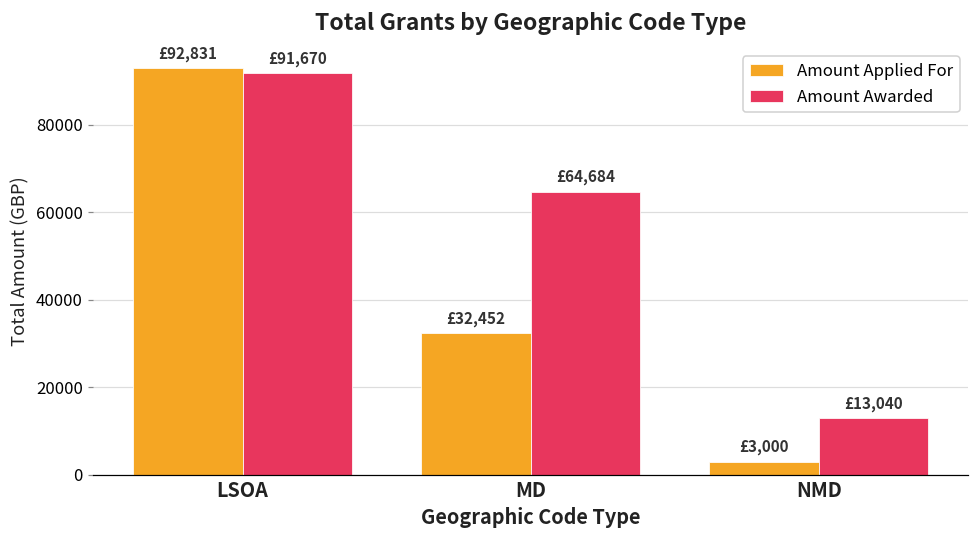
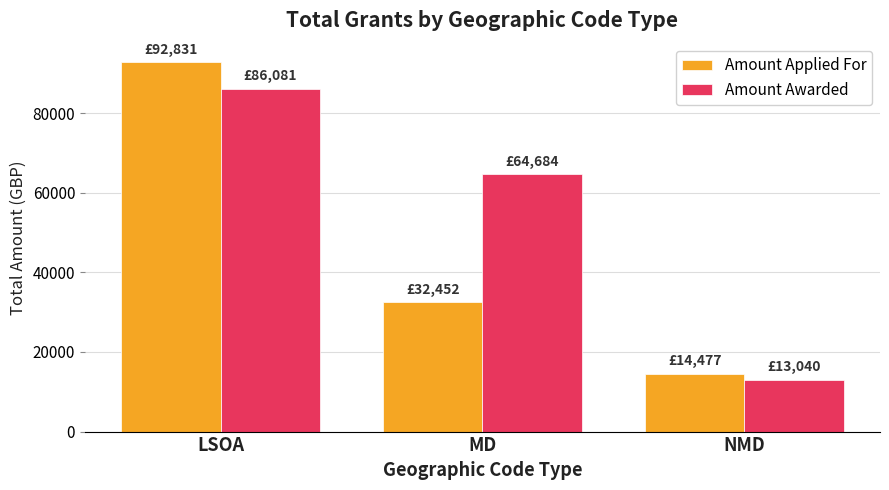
  {
    "Amount Applied For": {
      "LSOA": "£92,831",
      "MD": "£32,452",
-     "NMD": "£3,000"
+     "NMD": "£14,477"
    },
    "Amount Awarded": {
-     "LSOA": "£91,670",
+     "LSOA": "£86,081",
      "MD": "£64,684",
      "NMD": "£13,040"
    }
  }
